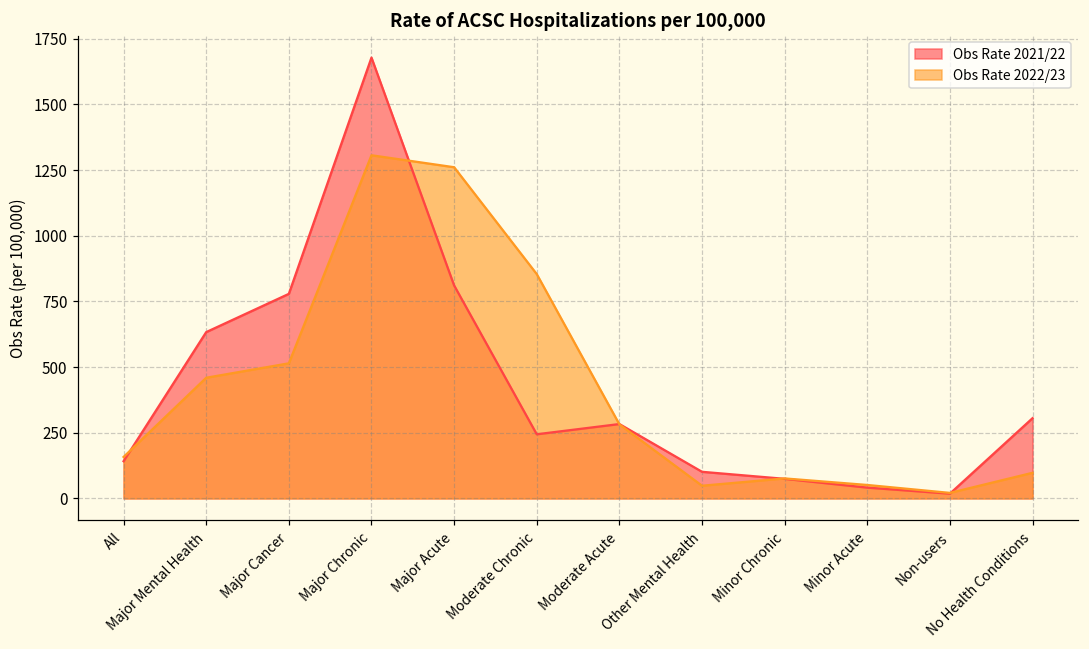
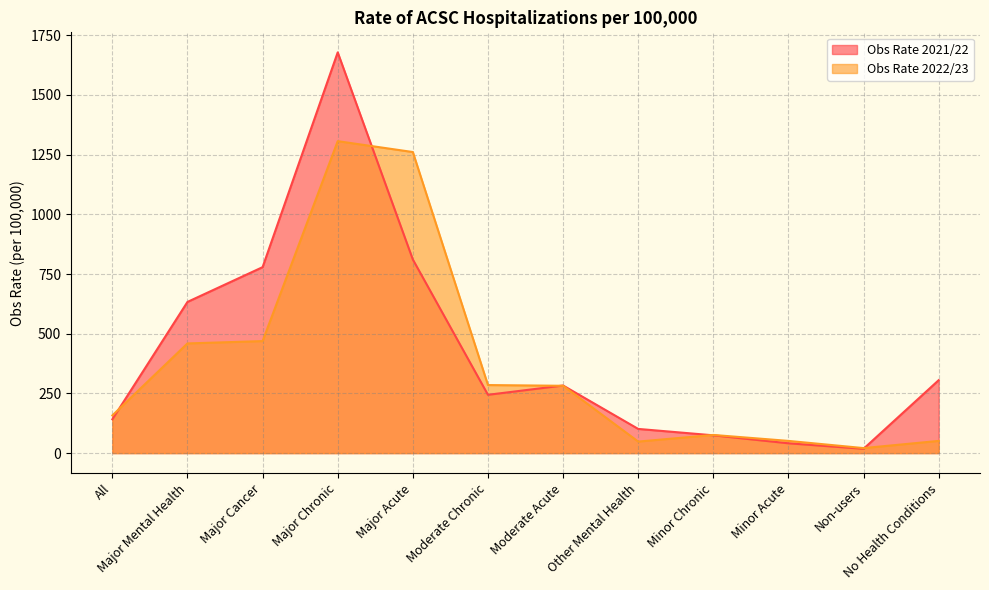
  {
    "Obs Rate 2021/22": {
      "All": 140,
      "Major Mental Health": 630,
      "Major Cancer": 780,
      "Major Chronic": 1680,
      "Major Acute": 810,
      "Moderate Chronic": 240,
      "Other Mental Health": 100,
      "No Health Conditions": 310
    },
    "Obs Rate 2022/23": {
      "All": 160,
      "Major Mental Health": 460,
-     "Major Cancer": 510,
+     "Major Cancer": 470,
      "Major Chronic": 1310,
      "Major Acute": 1260,
-     "Moderate Chronic": 850,
+     "Moderate Chronic": 280,
      "Other Mental Health": 50,
-     "No Health Conditions": 100
+     "No Health Conditions": 50
    }
  }
